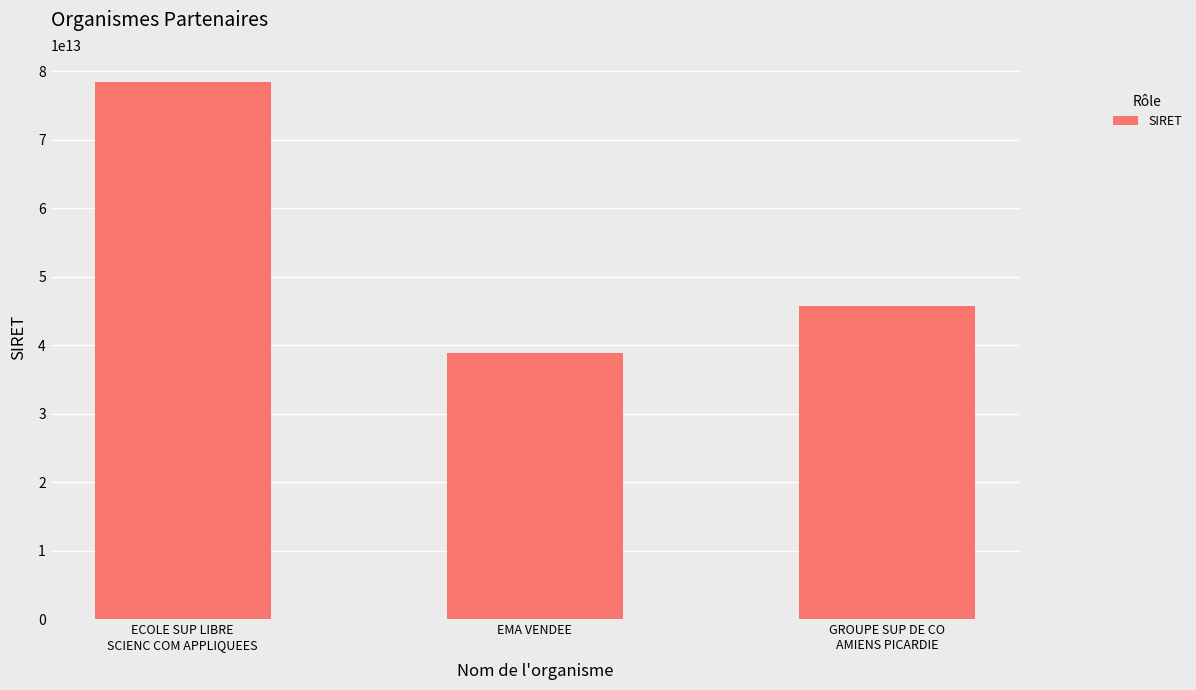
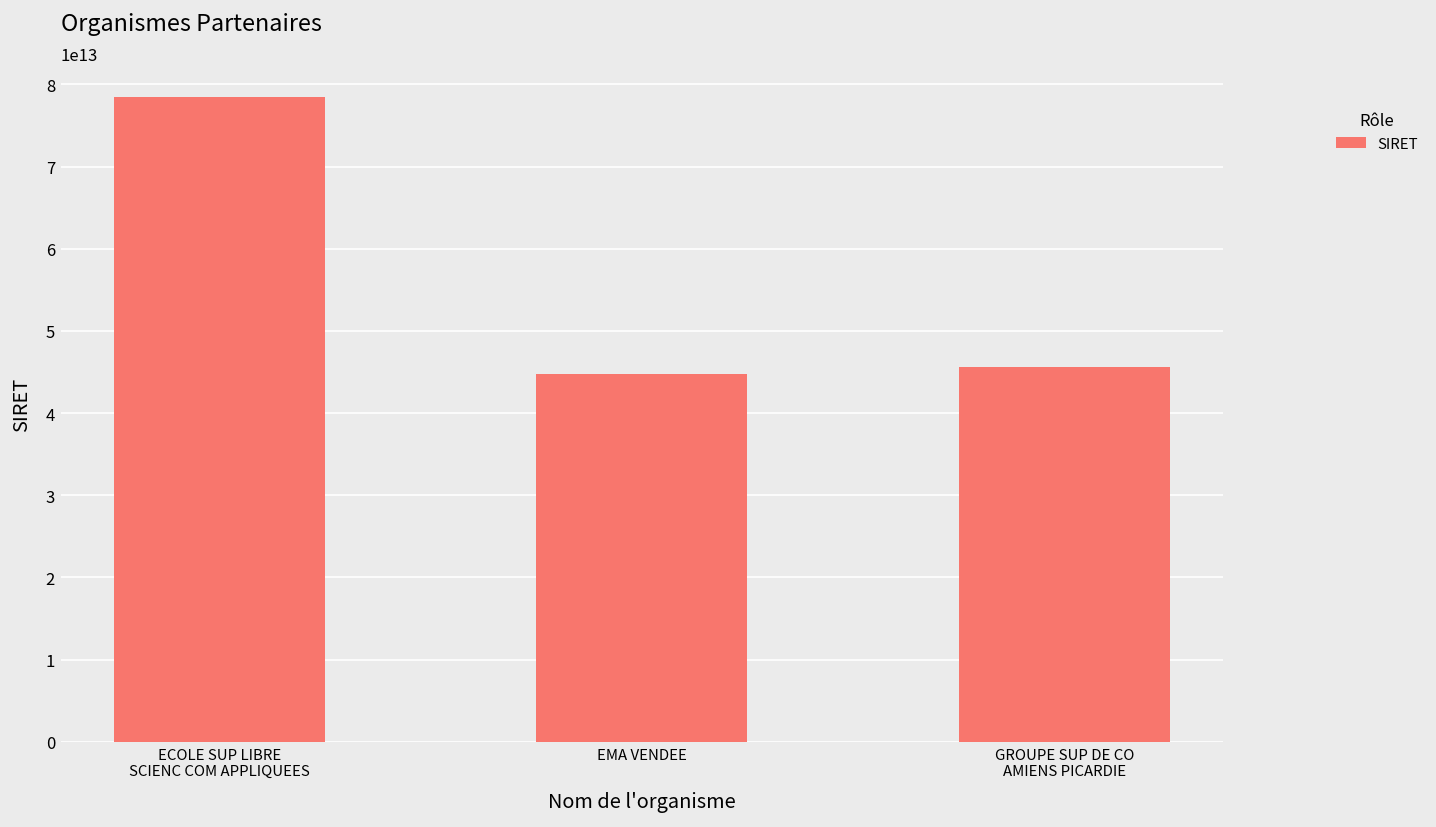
  {
    "ECOLE SUP LIBRE SCIENC COM APPLIQUEES": 78000000000000,
-   "EMA VENDEE": 39000000000000,
+   "EMA VENDEE": 45000000000000,
    "GROUPE SUP DE CO AMIENS PICARDIE": 46000000000000
  }
